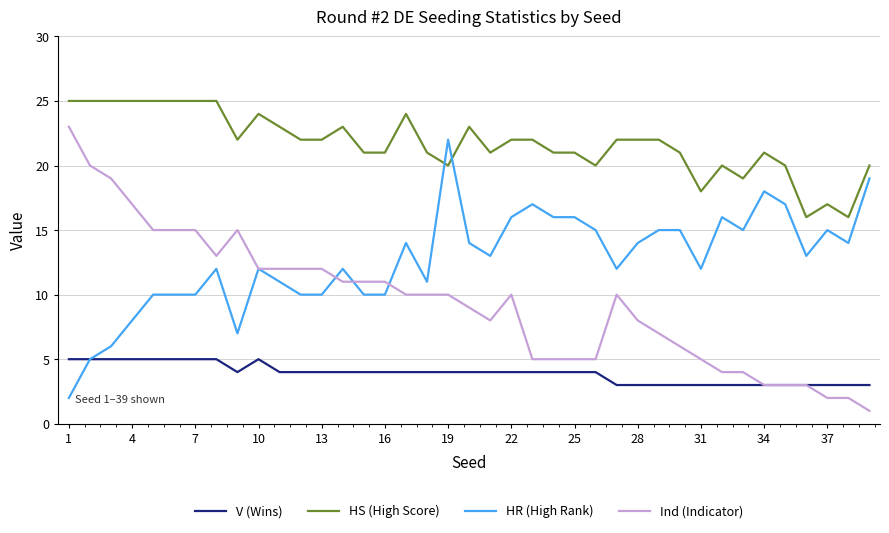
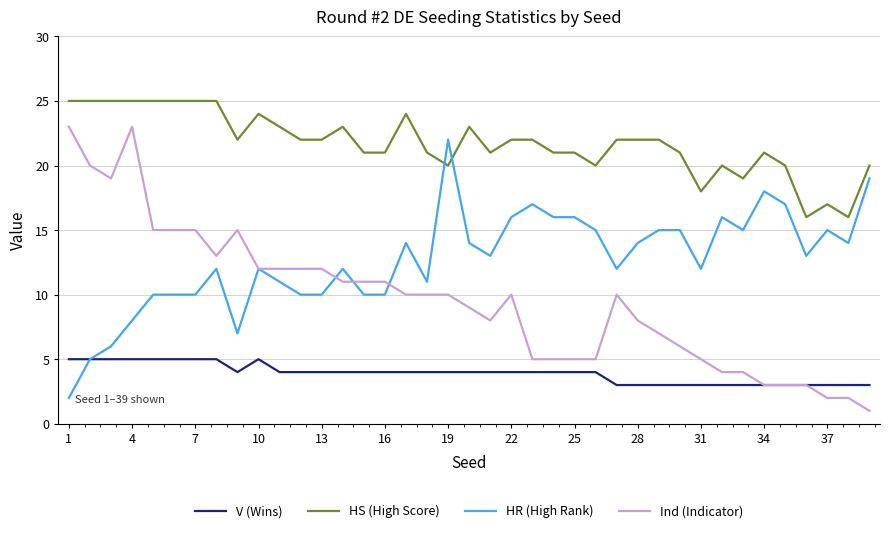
  {
    "V (Wins)": {
      "1": 5,
      "4": 5,
      "7": 5,
      "10": 5,
      "13": 4,
      "16": 4,
      "19": 4,
      "22": 4,
      "25": 4,
      "28": 3,
      "31": 3,
      "37": 3
    },
    "HS (High Score)": {
      "1": 25,
      "4": 25,
      "7": 25,
      "10": 24,
      "13": 22,
      "16": 21,
      "19": 20,
      "22": 22,
      "25": 21,
      "28": 22,
      "31": 18,
      "34": 21,
      "37": 17
    },
    "HR (High Rank)": {
      "4": 8,
      "7": 10,
      "13": 10,
      "16": 10,
      "19": 22,
      "22": 16,
      "25": 16,
      "28": 14,
      "31": 12,
      "34": 18,
      "37": 15
    },
    "Ind (Indicator)": {
      "1": 23,
-     "4": 17,
+     "4": 23,
      "7": 15,
      "13": 12,
      "16": 11,
      "19": 10,
      "22": 10,
      "25": 5,
      "28": 8,
      "31": 5,
      "37": 2
    }
  }
